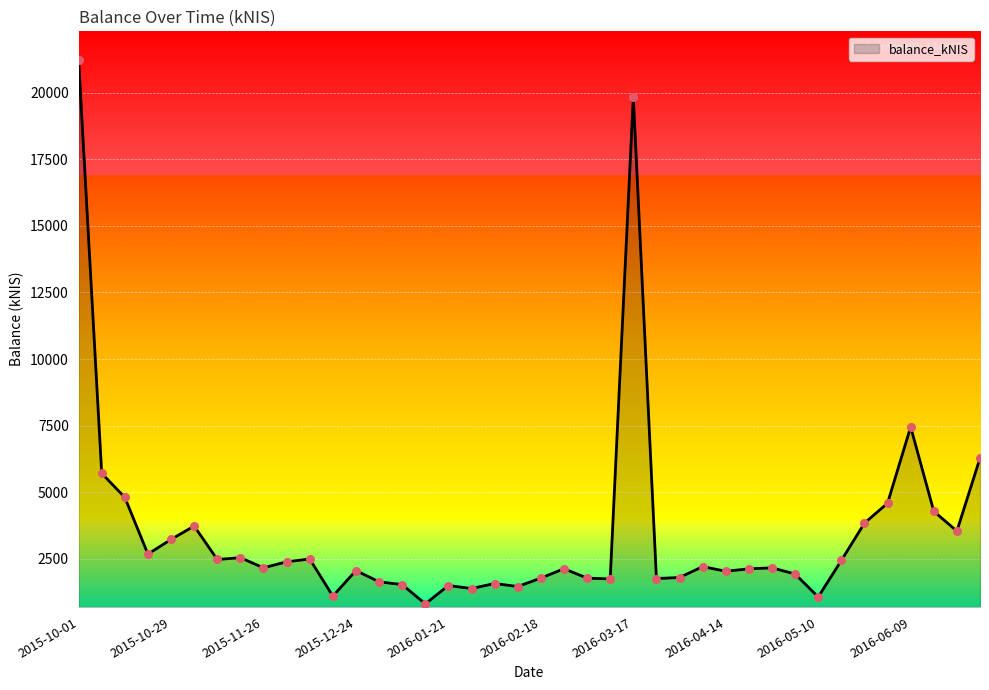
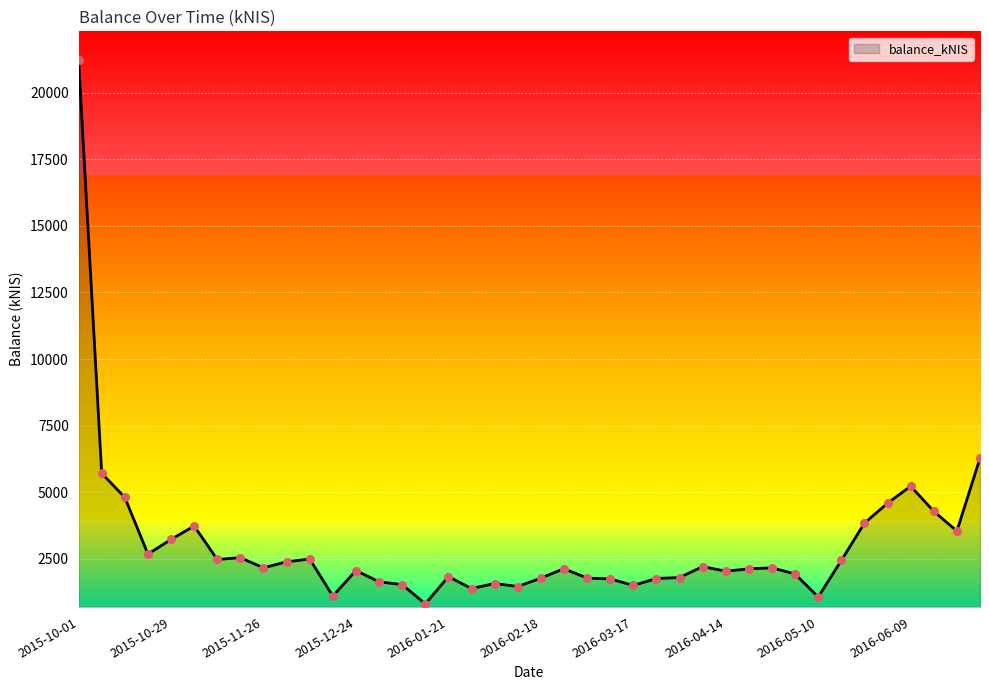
  {
    "2015-10-01": 21200,
    "2015-10-29": 3200,
    "2015-11-26": 2200,
    "2015-12-24": 2100,
-   "2016-01-21": 1500,
+   "2016-01-21": 1800,
    "2016-02-18": 1800,
-   "2016-03-17": 19900,
+   "2016-03-17": 1500,
    "2016-04-14": 2000,
    "2016-05-10": 1100,
-   "2016-06-09": 7500
+   "2016-06-09": 5200
  }
